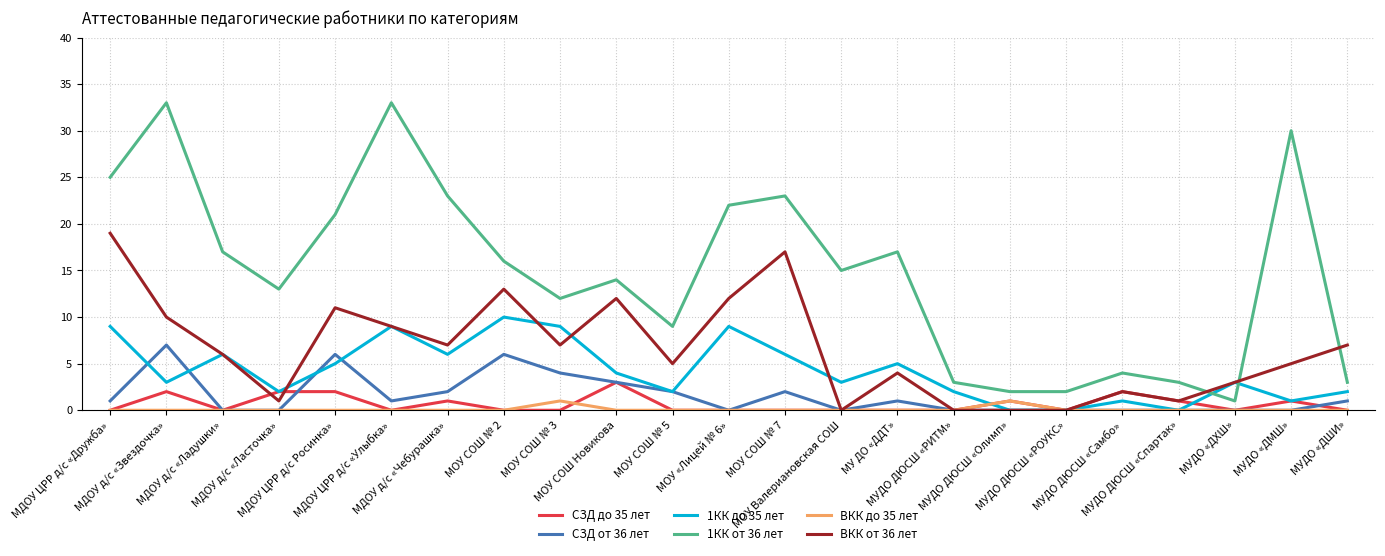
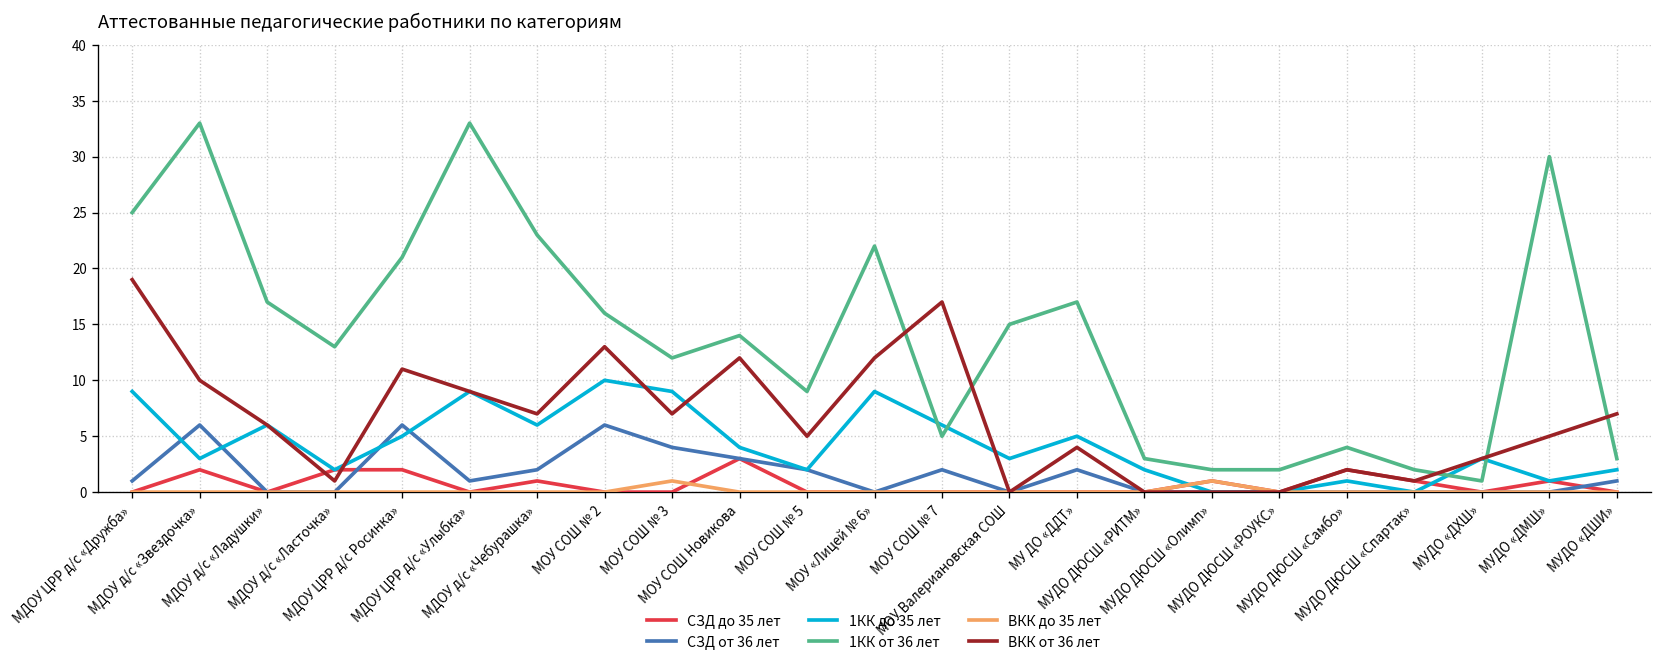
  {
    "СЗД до 35 лет": {
      "МДОУ д/с «Звездочка»": 2,
      "МДОУ ЦРР д/с Росинка»": 2,
      "МДОУ д/с «Чебурашка»": 1,
      "МОУ СОШ № 3": 0
    },
    "СЗД от 36 лет": {
      "МДОУ ЦРР д/с «Дружба»": 1,
-     "МДОУ д/с «Звездочка»": 7,
+     "МДОУ д/с «Звездочка»": 6,
      "МДОУ ЦРР д/с Росинка»": 6,
      "МДОУ ЦРР д/с «Улыбка»": 1,
      "МДОУ д/с «Чебурашка»": 2,
      "МОУ СОШ № 2": 6,
      "МОУ СОШ № 3": 4,
      "МОУ СОШ № 7": 2,
-     "МУ ДО «ДДТ»": 1,
+     "МУ ДО «ДДТ»": 2,
      "МУДО «ДШИ»": 1
    },
    "1КК до 35 лет": {
      "МДОУ ЦРР д/с «Дружба»": 9,
      "МДОУ д/с «Звездочка»": 3,
      "МДОУ ЦРР д/с Росинка»": 5,
      "МДОУ д/с «Чебурашка»": 6,
      "МОУ СОШ № 2": 10,
      "МОУ СОШ № 3": 9,
      "МОУ СОШ Новикова": 4,
      "МОУ «Лицей № 6»": 9,
      "МОУ СОШ № 7": 6,
      "МОУ Валериановская СОШ": 3,
      "МУ ДО «ДДТ»": 5,
      "МУДО ДЮСШ «РИТМ»": 2,
      "МУДО ДЮСШ «Самбо»": 1,
      "МУДО «ДШИ»": 2
    },
    "1КК от 36 лет": {
      "МДОУ ЦРР д/с «Дружба»": 25,
      "МДОУ д/с «Звездочка»": 33,
      "МДОУ д/с «Ладушки»": 17,
      "МДОУ д/с «Ласточка»": 13,
      "МДОУ ЦРР д/с Росинка»": 21,
      "МДОУ ЦРР д/с «Улыбка»": 33,
      "МДОУ д/с «Чебурашка»": 23,
      "МОУ СОШ № 2": 16,
      "МОУ СОШ № 3": 12,
      "МОУ СОШ Новикова": 14,
      "МОУ СОШ № 5": 9,
      "МОУ «Лицей № 6»": 22,
-     "МОУ СОШ № 7": 23,
+     "МОУ СОШ № 7": 5,
      "МОУ Валериановская СОШ": 15,
      "МУ ДО «ДДТ»": 17,
      "МУДО ДЮСШ «РИТМ»": 3,
      "МУДО ДЮСШ «Олимп»": 2,
      "МУДО ДЮСШ «РОУКС»": 2,
      "МУДО ДЮСШ «Самбо»": 4,
-     "МУДО ДЮСШ «Спартак»": 3,
+     "МУДО ДЮСШ «Спартак»": 2,
      "МУДО «ДХШ»": 1,
      "МУДО «ДМШ»": 30,
      "МУДО «ДШИ»": 3
    },
    "ВКК до 35 лет": {
      "МДОУ д/с «Звездочка»": 0,
      "МДОУ ЦРР д/с Росинка»": 0,
      "МДОУ д/с «Чебурашка»": 0,
      "МОУ СОШ № 3": 1,
      "МОУ СОШ Новикова": 0
    },
    "ВКК от 36 лет": {
      "МДОУ ЦРР д/с «Дружба»": 19,
      "МДОУ д/с «Звездочка»": 10,
      "МДОУ д/с «Ласточка»": 1,
      "МДОУ ЦРР д/с Росинка»": 11,
      "МДОУ д/с «Чебурашка»": 7,
      "МОУ СОШ № 2": 13,
      "МОУ СОШ № 3": 7,
      "МОУ СОШ Новикова": 12,
      "МОУ СОШ № 5": 5,
      "МОУ «Лицей № 6»": 12,
      "МОУ СОШ № 7": 17,
      "МУ ДО «ДДТ»": 4,
      "МУДО «ДМШ»": 5,
      "МУДО «ДШИ»": 7
    }
  }
